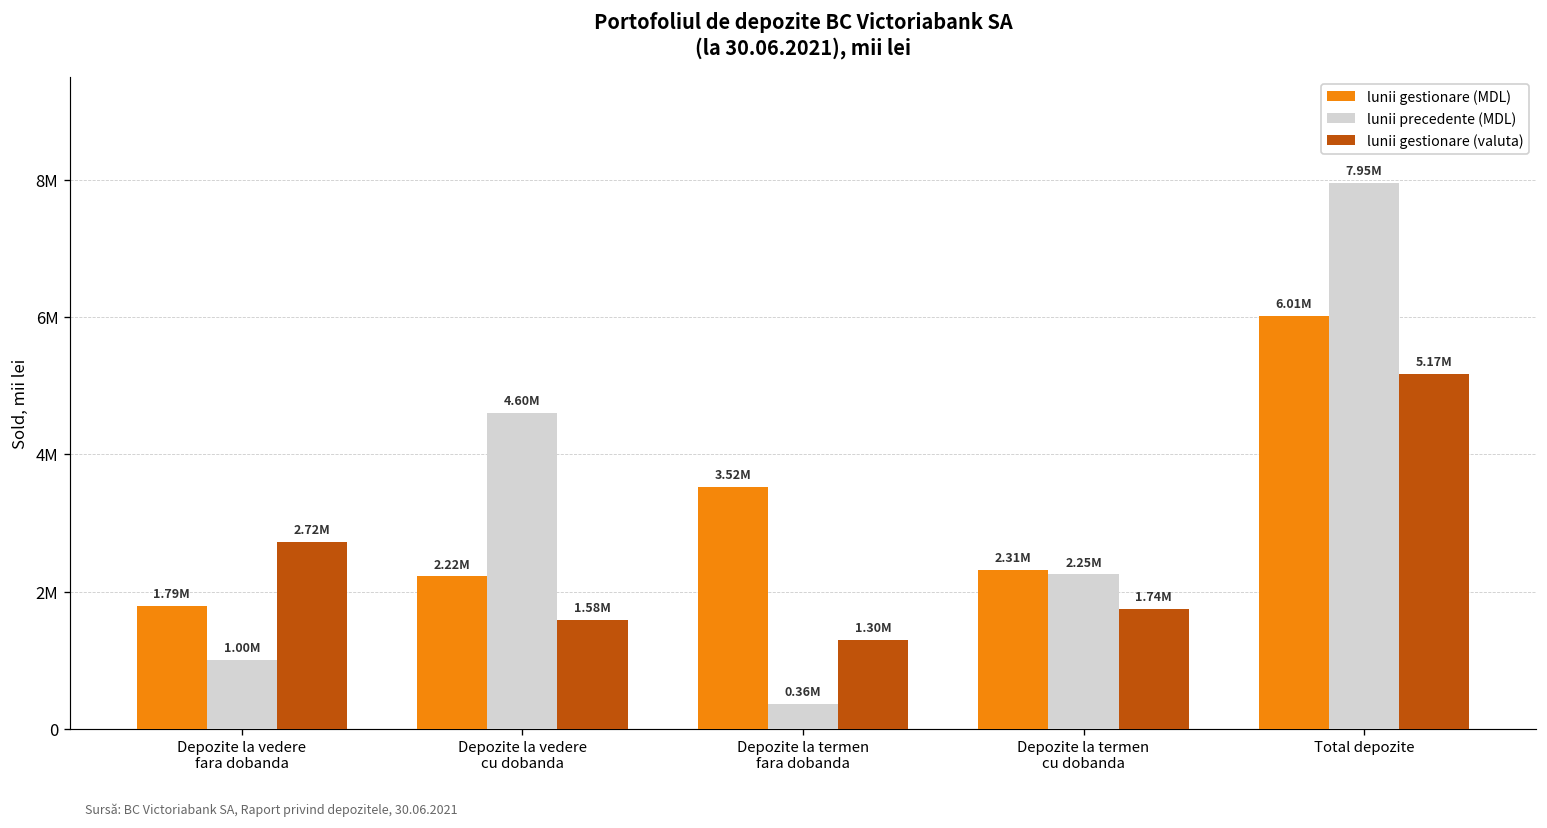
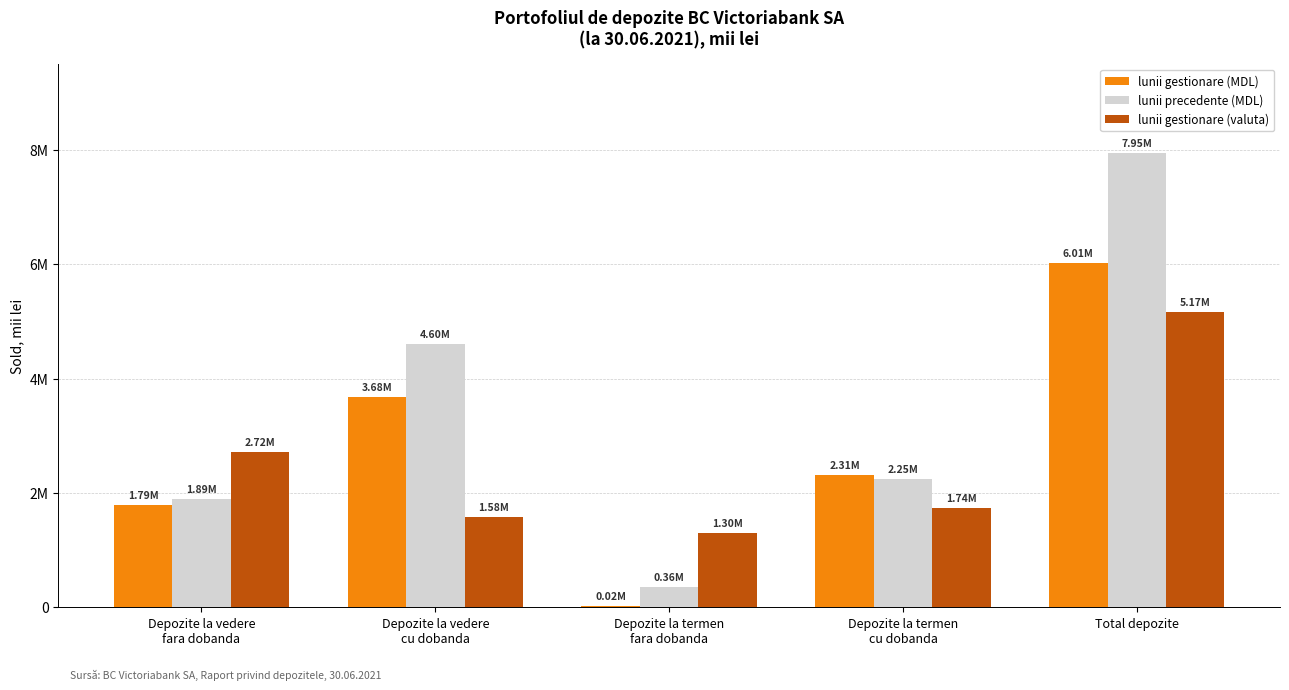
  {
    "lunii gestionare (MDL)": {
      "Depozite la vedere fara dobanda": "1.79M",
-     "Depozite la vedere cu dobanda": "2.22M",
-     "Depozite la termen fara dobanda": "3.52M",
+     "Depozite la vedere cu dobanda": "3.68M",
+     "Depozite la termen fara dobanda": "0.02M",
      "Depozite la termen cu dobanda": "2.31M",
      "Total depozite": "6.01M"
    },
    "lunii precedente (MDL)": {
-     "Depozite la vedere fara dobanda": "1.00M",
+     "Depozite la vedere fara dobanda": "1.89M",
      "Depozite la vedere cu dobanda": "4.60M",
      "Depozite la termen fara dobanda": "0.36M",
      "Depozite la termen cu dobanda": "2.25M",
      "Total depozite": "7.95M"
    },
    "lunii gestionare (valuta)": {
      "Depozite la vedere fara dobanda": "2.72M",
      "Depozite la vedere cu dobanda": "1.58M",
      "Depozite la termen fara dobanda": "1.30M",
      "Depozite la termen cu dobanda": "1.74M",
      "Total depozite": "5.17M"
    }
  }
